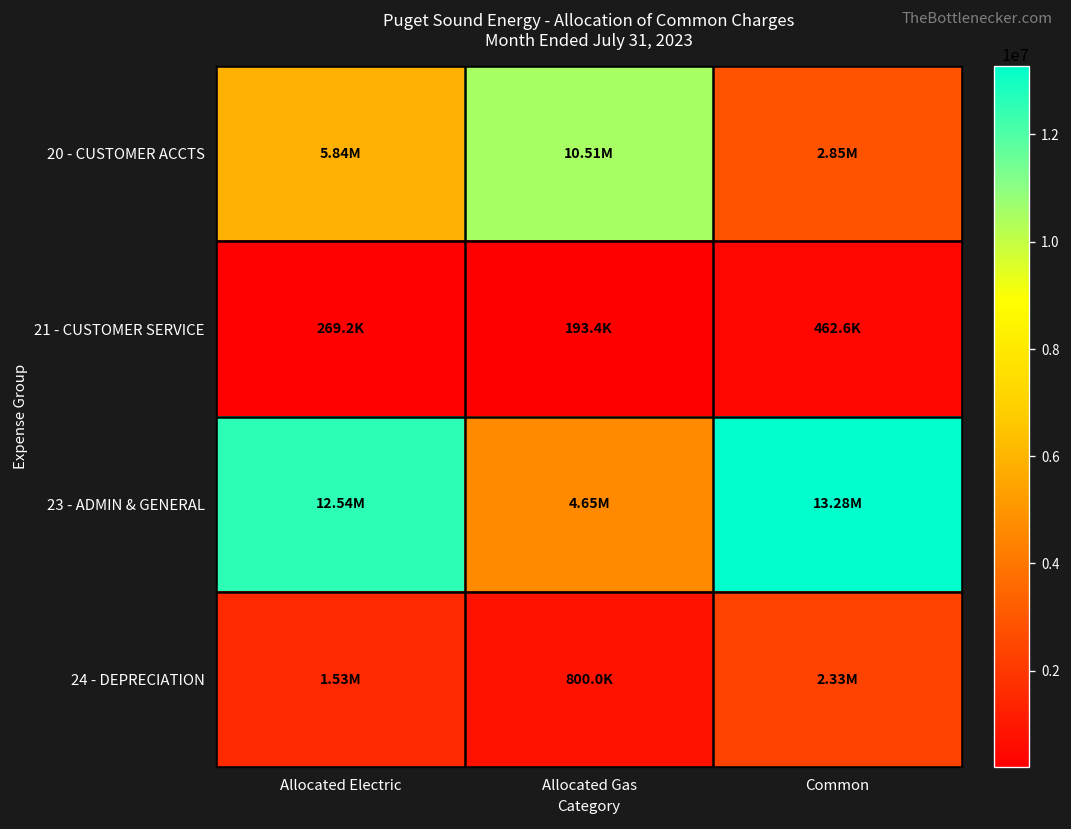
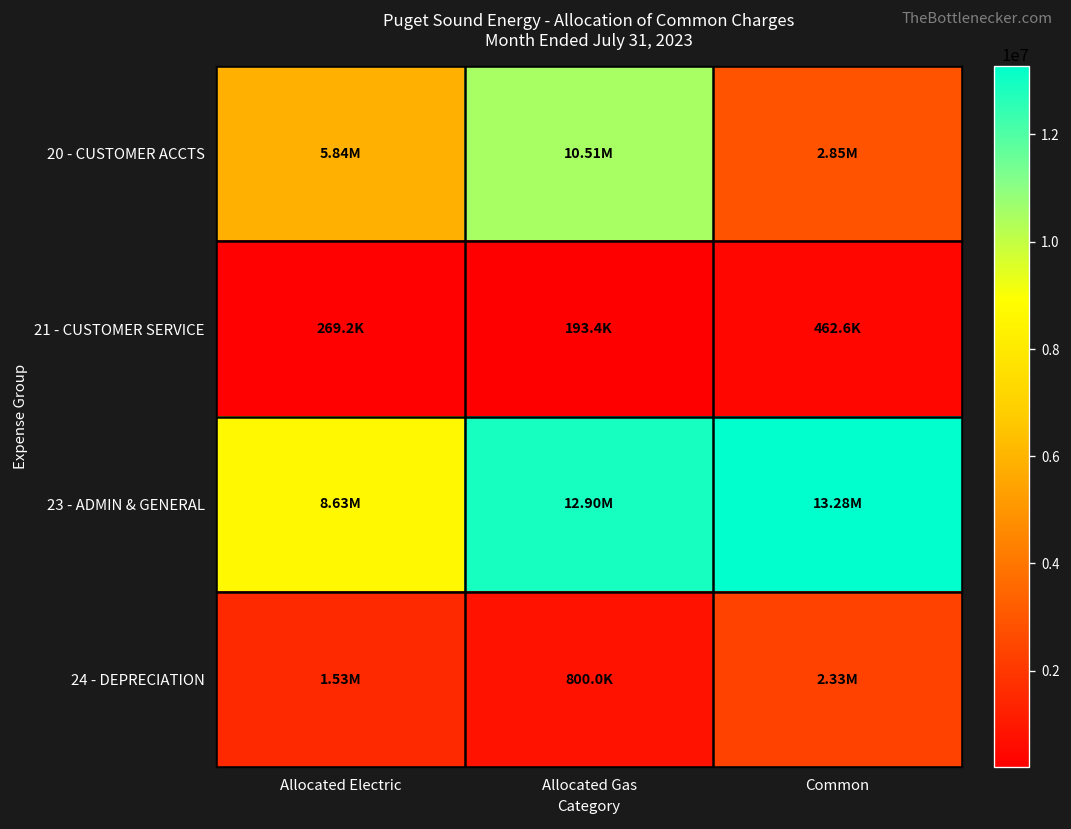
  {
    "20 - CUSTOMER ACCTS": {
      "Allocated Electric": "5.84M",
      "Allocated Gas": "10.51M",
      "Common": "2.85M"
    },
    "21 - CUSTOMER SERVICE": {
      "Allocated Electric": "269.2K",
      "Allocated Gas": "193.4K",
      "Common": "462.6K"
    },
    "23 - ADMIN & GENERAL": {
-     "Allocated Electric": "12.54M",
-     "Allocated Gas": "4.65M",
+     "Allocated Electric": "8.63M",
+     "Allocated Gas": "12.90M",
      "Common": "13.28M"
    },
    "24 - DEPRECIATION": {
      "Allocated Electric": "1.53M",
      "Allocated Gas": "800.0K",
      "Common": "2.33M"
    }
  }
